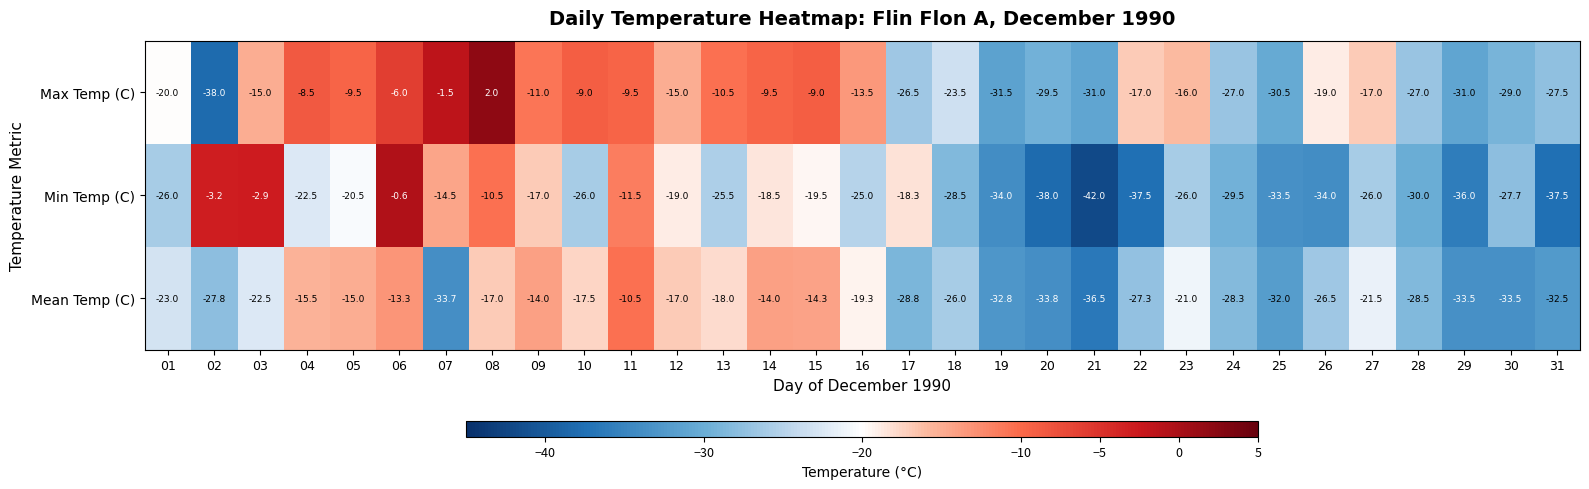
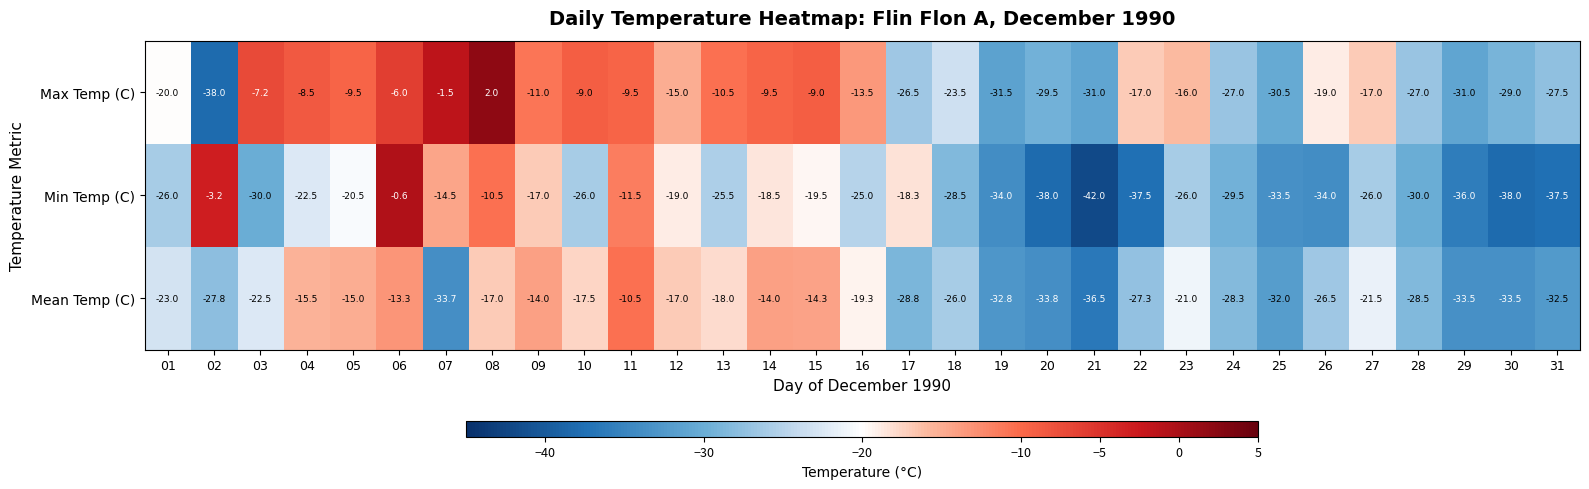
  {
    "Max Temp (C)": {
      "01": -20.0,
      "02": -38.0,
-     "03": -15.0,
+     "03": -7.2,
      "04": -8.5,
      "05": -9.5,
      "06": -6.0,
      "07": -1.5,
      "08": 2.0,
      "09": -11.0,
      "10": -9.0,
      "11": -9.5,
      "12": -15.0,
      "13": -10.5,
      "14": -9.5,
      "15": -9.0,
      "16": -13.5,
      "17": -26.5,
      "18": -23.5,
      "19": -31.5,
      "20": -29.5,
      "21": -31.0,
      "22": -17.0,
      "23": -16.0,
      "24": -27.0,
      "25": -30.5,
      "26": -19.0,
      "27": -17.0,
      "28": -27.0,
      "29": -31.0,
      "30": -29.0,
      "31": -27.5
    },
    "Min Temp (C)": {
      "01": -26.0,
      "02": -3.2,
-     "03": -2.9,
+     "03": -30.0,
      "04": -22.5,
      "05": -20.5,
      "06": -0.6,
      "07": -14.5,
      "08": -10.5,
      "09": -17.0,
      "10": -26.0,
      "11": -11.5,
      "12": -19.0,
      "13": -25.5,
      "14": -18.5,
      "15": -19.5,
      "16": -25.0,
      "17": -18.3,
      "18": -28.5,
      "19": -34.0,
      "20": -38.0,
      "21": -42.0,
      "22": -37.5,
      "23": -26.0,
      "24": -29.5,
      "25": -33.5,
      "26": -34.0,
      "27": -26.0,
      "28": -30.0,
      "29": -36.0,
-     "30": -27.7,
+     "30": -38.0,
      "31": -37.5
    },
    "Mean Temp (C)": {
      "01": -23.0,
      "02": -27.8,
      "03": -22.5,
      "04": -15.5,
      "05": -15.0,
      "06": -13.3,
      "07": -33.7,
      "08": -17.0,
      "09": -14.0,
      "10": -17.5,
      "11": -10.5,
      "12": -17.0,
      "13": -18.0,
      "14": -14.0,
      "15": -14.3,
      "16": -19.3,
      "17": -28.8,
      "18": -26.0,
      "19": -32.8,
      "20": -33.8,
      "21": -36.5,
      "22": -27.3,
      "23": -21.0,
      "24": -28.3,
      "25": -32.0,
      "26": -26.5,
      "27": -21.5,
      "28": -28.5,
      "29": -33.5,
      "30": -33.5,
      "31": -32.5
    }
  }
